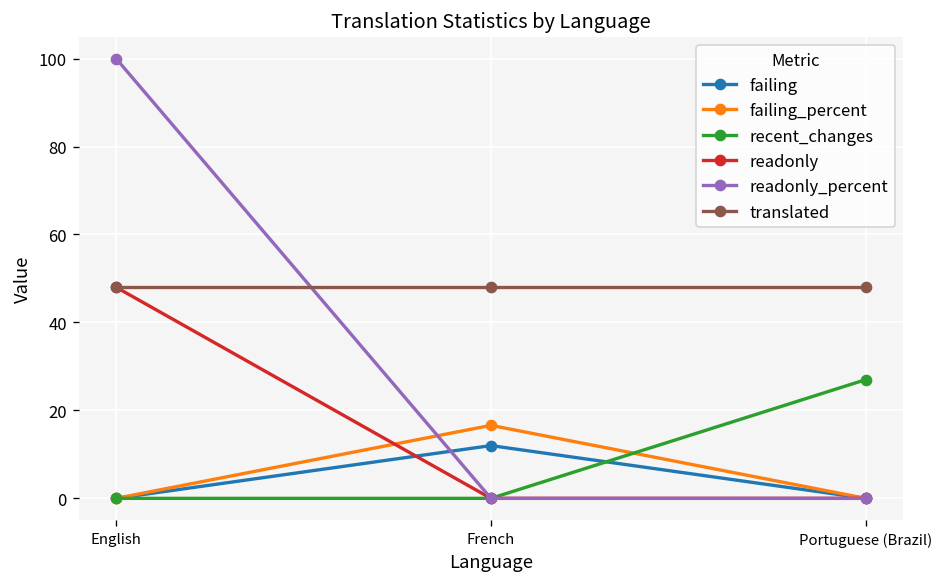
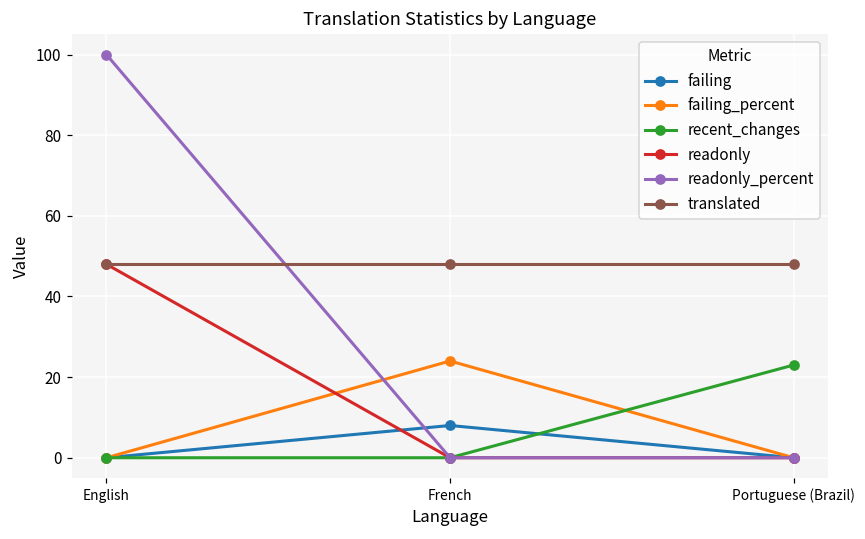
  {
    "failing": {
-     "French": 12
+     "French": 8
    },
    "failing_percent": {
-     "French": 17
+     "French": 24
    },
    "recent_changes": {
-     "Portuguese (Brazil)": 27
+     "Portuguese (Brazil)": 23
    },
    "readonly_percent": {
      "English": 100
    },
    "translated": {
      "French": 48,
      "Portuguese (Brazil)": 48
    }
  }
